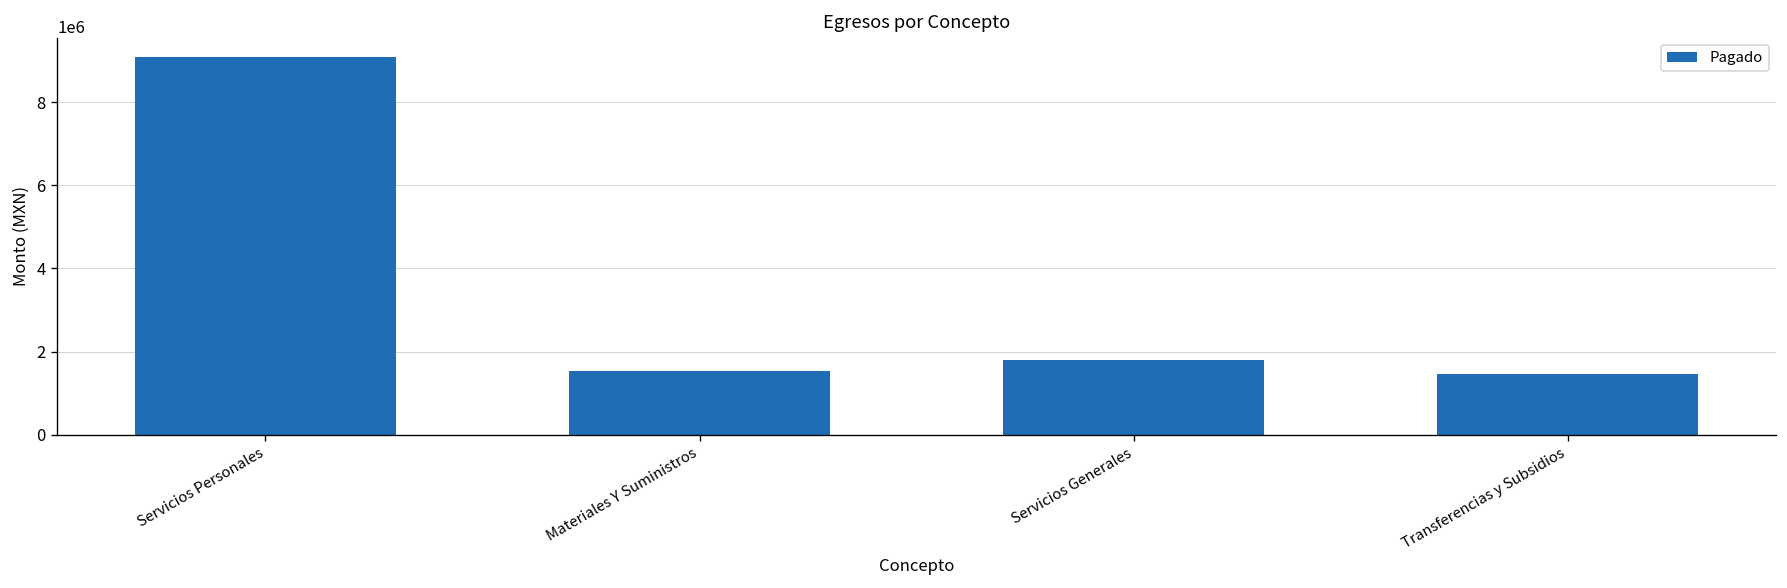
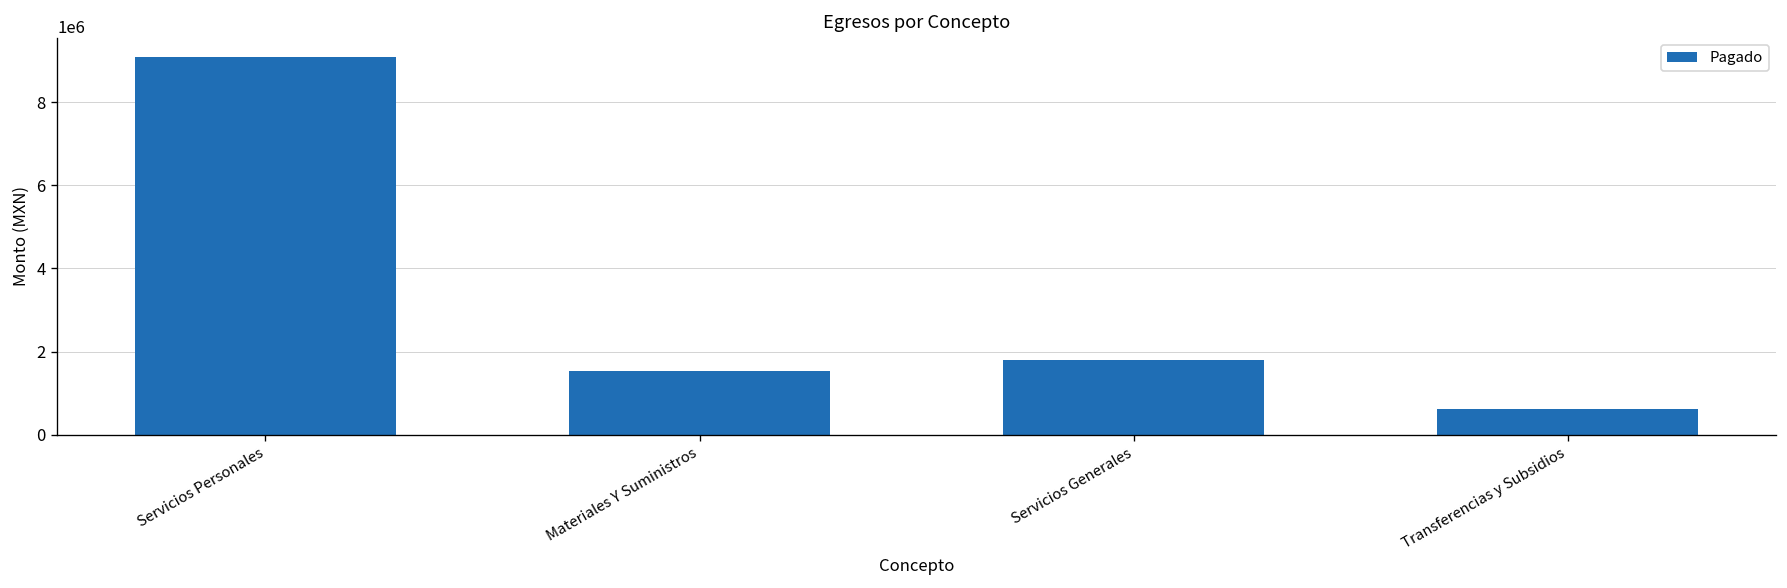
  {
    "Servicios Personales": 9100000,
    "Materiales Y Suministros": 1500000,
    "Servicios Generales": 1800000,
-   "Transferencias y Subsidios": 1500000
+   "Transferencias y Subsidios": 600000
  }
